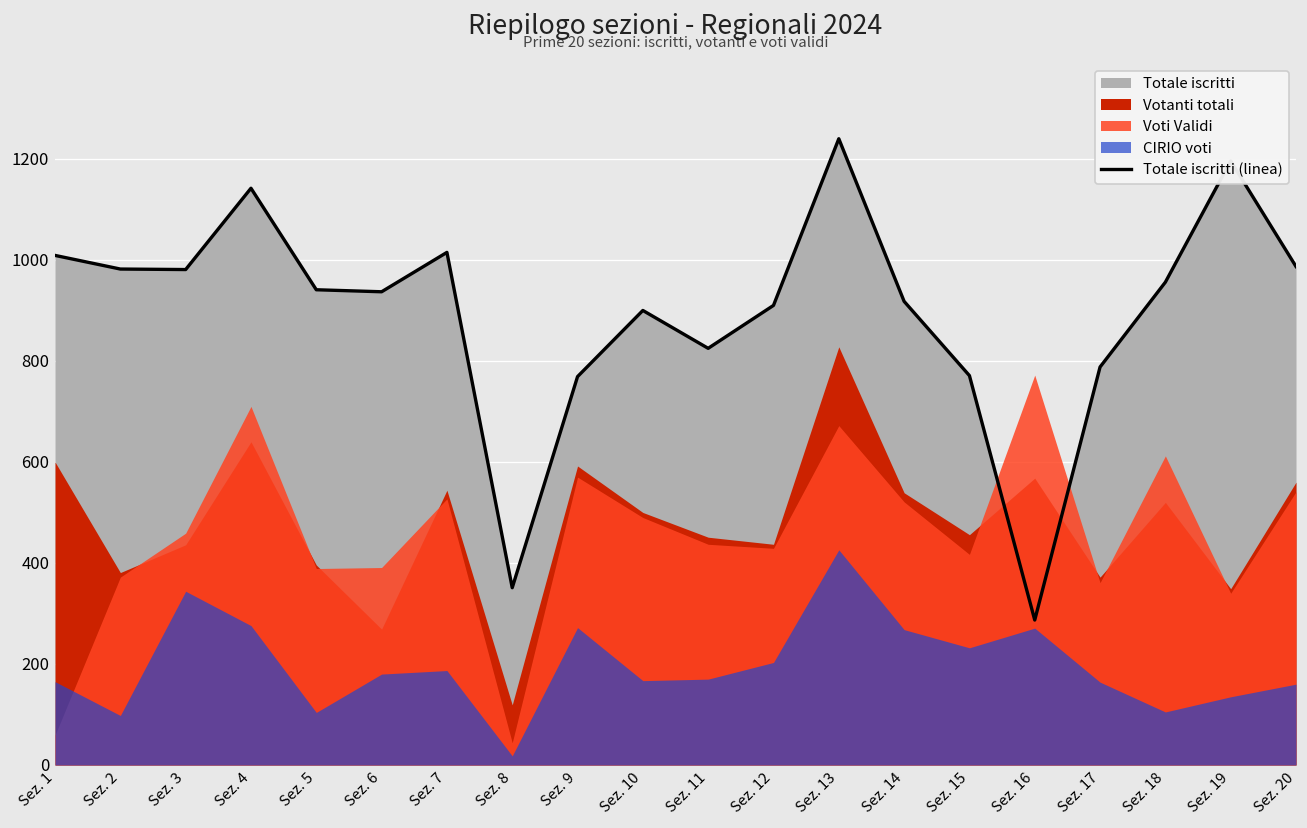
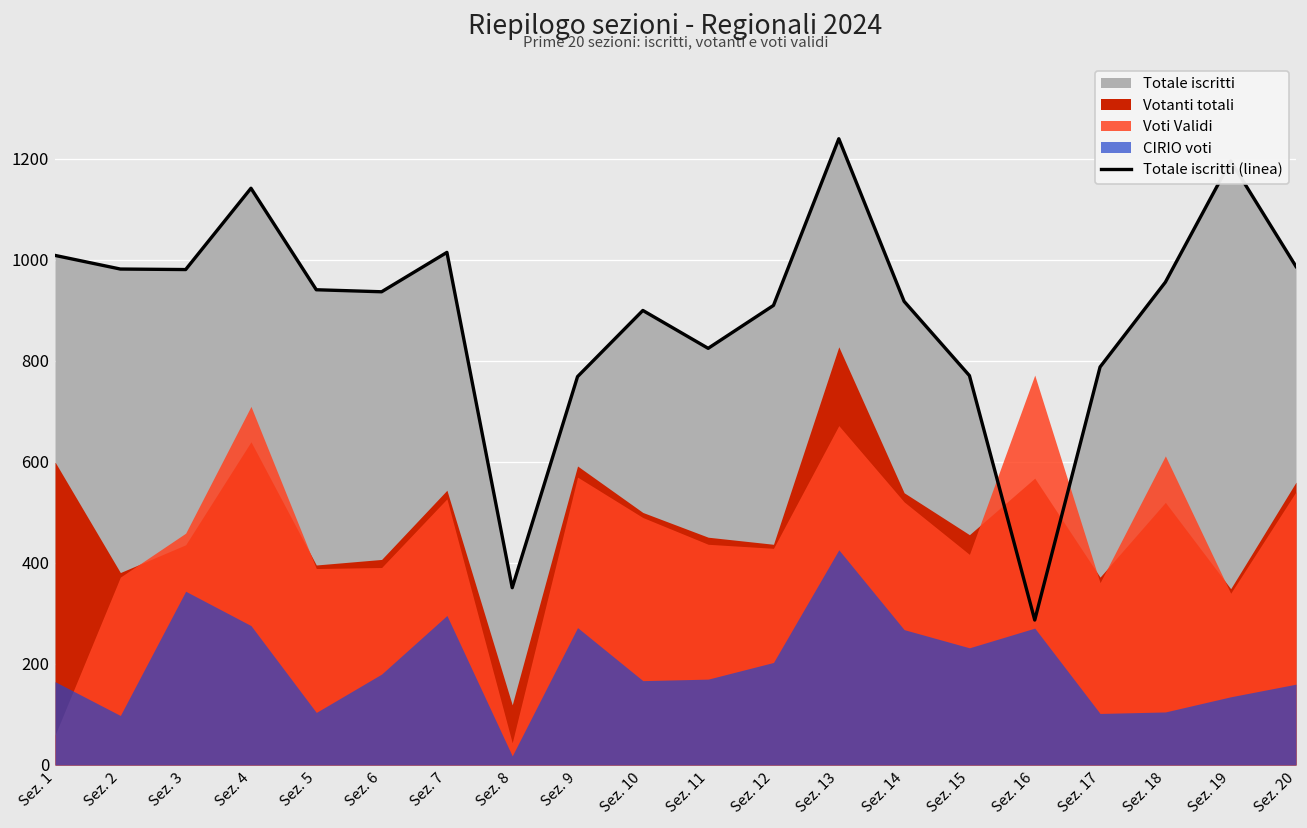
  {
    "Totale iscritti": {
      "Sez. 1": 1010,
      "Sez. 2": 980,
      "Sez. 3": 980,
      "Sez. 4": 1140,
      "Sez. 5": 940,
      "Sez. 6": 940,
      "Sez. 7": 1020,
      "Sez. 8": 350,
      "Sez. 9": 770,
      "Sez. 10": 900,
      "Sez. 11": 830,
      "Sez. 12": 910,
      "Sez. 13": 1240,
      "Sez. 14": 920,
      "Sez. 15": 770,
      "Sez. 16": 290,
      "Sez. 17": 790,
      "Sez. 18": 960,
      "Sez. 20": 990
    },
    "Votanti totali": {
      "Sez. 1": 600,
      "Sez. 2": 380,
      "Sez. 3": 440,
      "Sez. 4": 640,
      "Sez. 5": 400,
-     "Sez. 6": 270,
+     "Sez. 6": 410,
      "Sez. 7": 540,
      "Sez. 8": 120,
      "Sez. 9": 590,
      "Sez. 10": 500,
      "Sez. 11": 450,
      "Sez. 12": 440,
      "Sez. 13": 830,
      "Sez. 14": 540,
      "Sez. 15": 460,
      "Sez. 16": 570,
      "Sez. 17": 370,
      "Sez. 18": 520,
      "Sez. 19": 350,
      "Sez. 20": 560
    },
    "Voti Validi": {
      "Sez. 1": 60,
      "Sez. 2": 370,
      "Sez. 3": 460,
      "Sez. 4": 710,
      "Sez. 5": 390,
      "Sez. 6": 390,
      "Sez. 7": 530,
      "Sez. 8": 40,
      "Sez. 9": 570,
      "Sez. 10": 490,
      "Sez. 11": 440,
      "Sez. 12": 430,
      "Sez. 13": 670,
      "Sez. 14": 520,
      "Sez. 15": 420,
      "Sez. 16": 770,
      "Sez. 17": 360,
      "Sez. 18": 610,
      "Sez. 19": 340,
      "Sez. 20": 540
    },
    "CIRIO voti": {
      "Sez. 1": 170,
      "Sez. 2": 100,
      "Sez. 3": 340,
      "Sez. 4": 280,
      "Sez. 5": 100,
      "Sez. 6": 180,
-     "Sez. 7": 190,
+     "Sez. 7": 300,
      "Sez. 8": 20,
      "Sez. 9": 270,
      "Sez. 10": 170,
      "Sez. 11": 170,
      "Sez. 12": 200,
      "Sez. 13": 430,
      "Sez. 14": 270,
      "Sez. 15": 230,
      "Sez. 16": 270,
-     "Sez. 17": 160,
+     "Sez. 17": 100,
      "Sez. 18": 110,
      "Sez. 19": 140,
      "Sez. 20": 160
    }
  }
